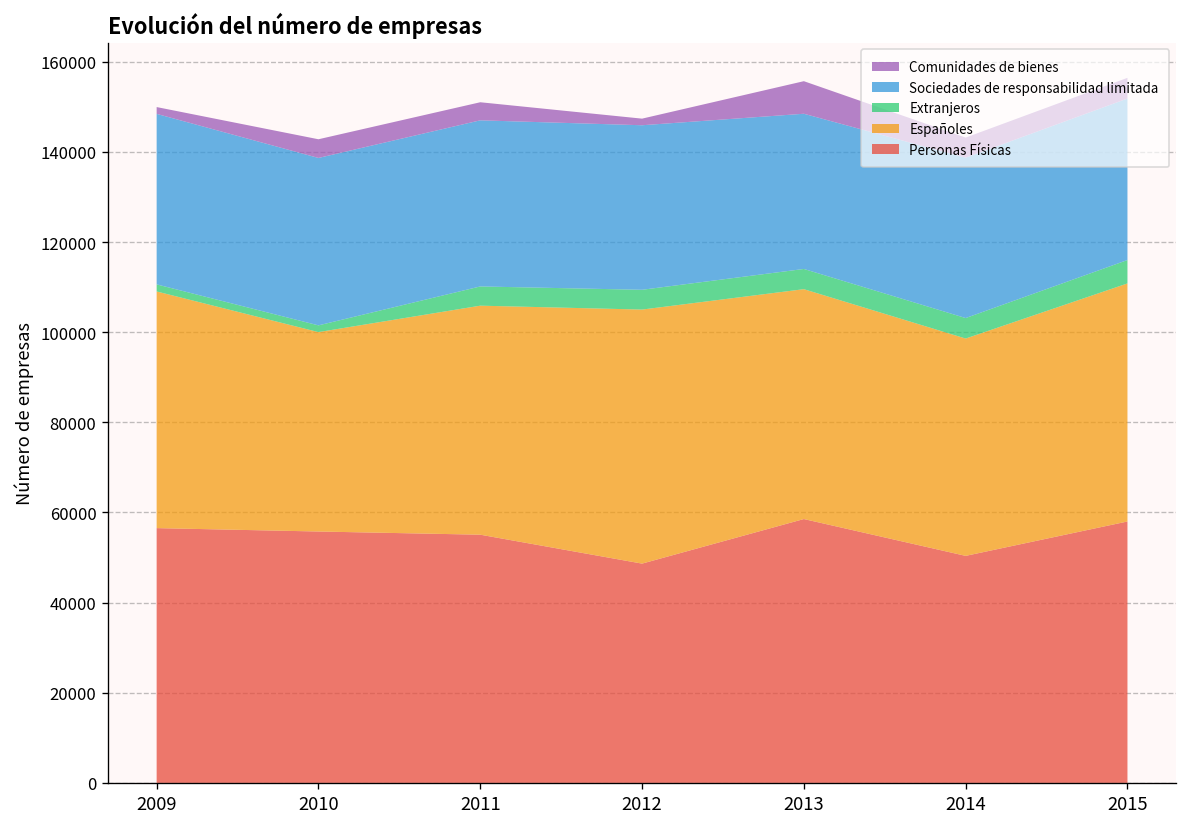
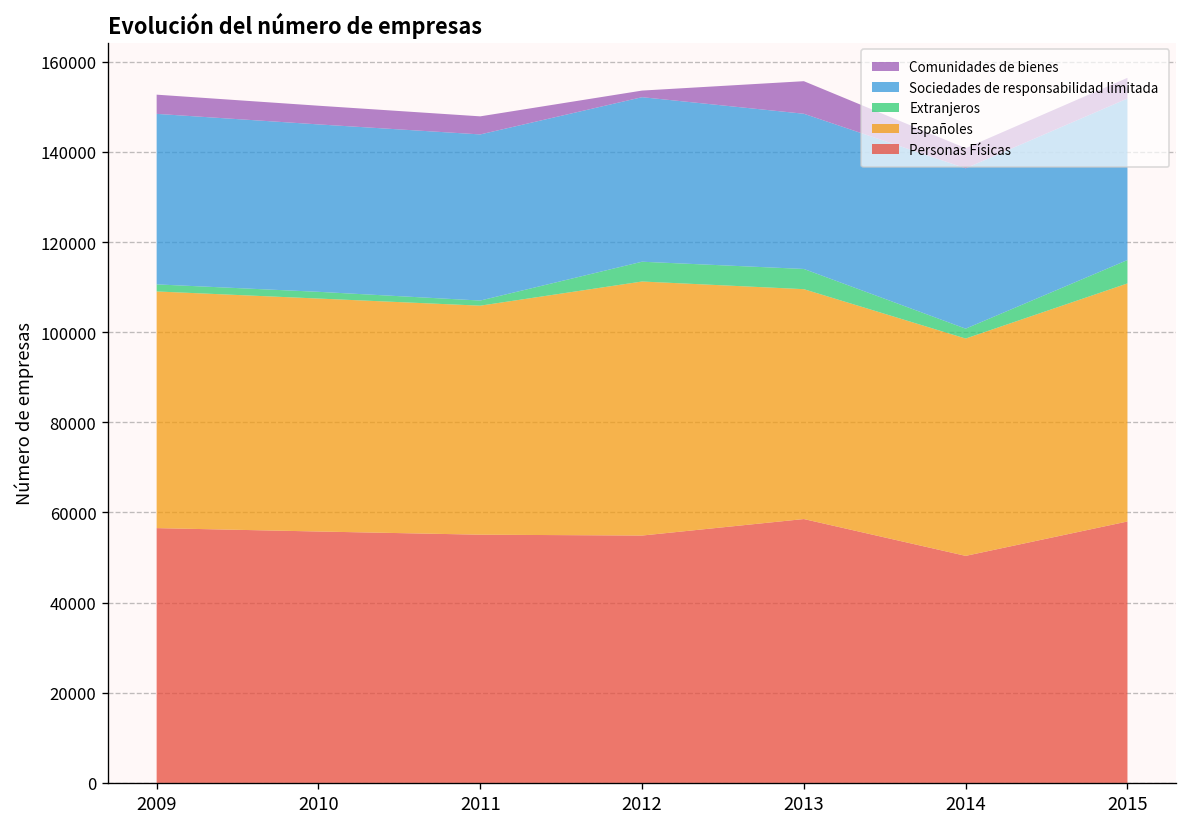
  {
    "Personas Físicas": {
      "2009": 57000,
      "2010": 56000,
      "2011": 55000,
-     "2012": 49000,
+     "2012": 55000,
      "2013": 59000,
      "2014": 50000,
      "2015": 58000
    },
    "Españoles": {
      "2009": 53000,
-     "2010": 44000,
+     "2010": 52000,
      "2011": 51000,
      "2012": 56000,
      "2013": 51000,
      "2014": 48000,
      "2015": 53000
    },
    "Extranjeros": {
      "2009": 2000,
      "2010": 1000,
-     "2011": 4000,
+     "2011": 1000,
      "2012": 4000,
      "2013": 4000,
-     "2014": 5000,
+     "2014": 2000,
      "2015": 5000
    },
    "Sociedades de responsabilidad limitada": {
      "2009": 38000,
      "2010": 37000,
      "2011": 37000,
      "2012": 37000,
      "2013": 34000,
      "2014": 36000
    },
    "Comunidades de bienes": {
-     "2009": 2000,
+     "2009": 4000,
      "2010": 4000,
      "2011": 4000,
      "2012": 1000,
      "2013": 7000
    }
  }
